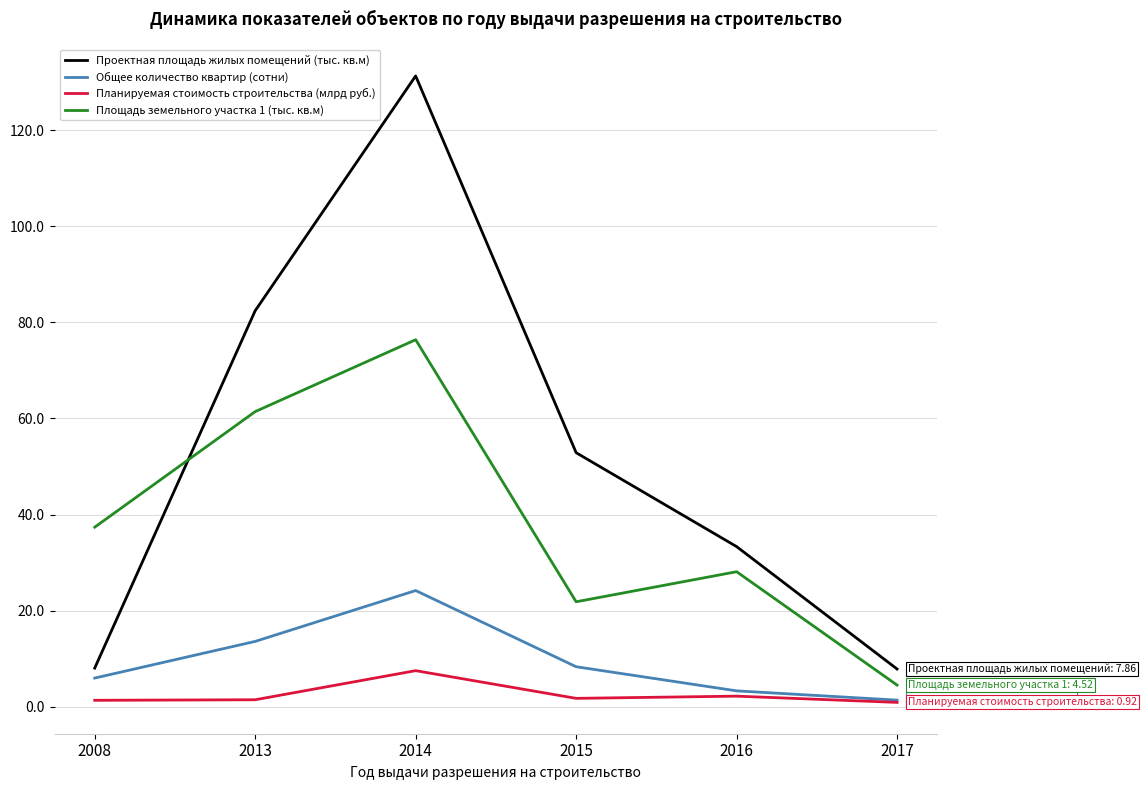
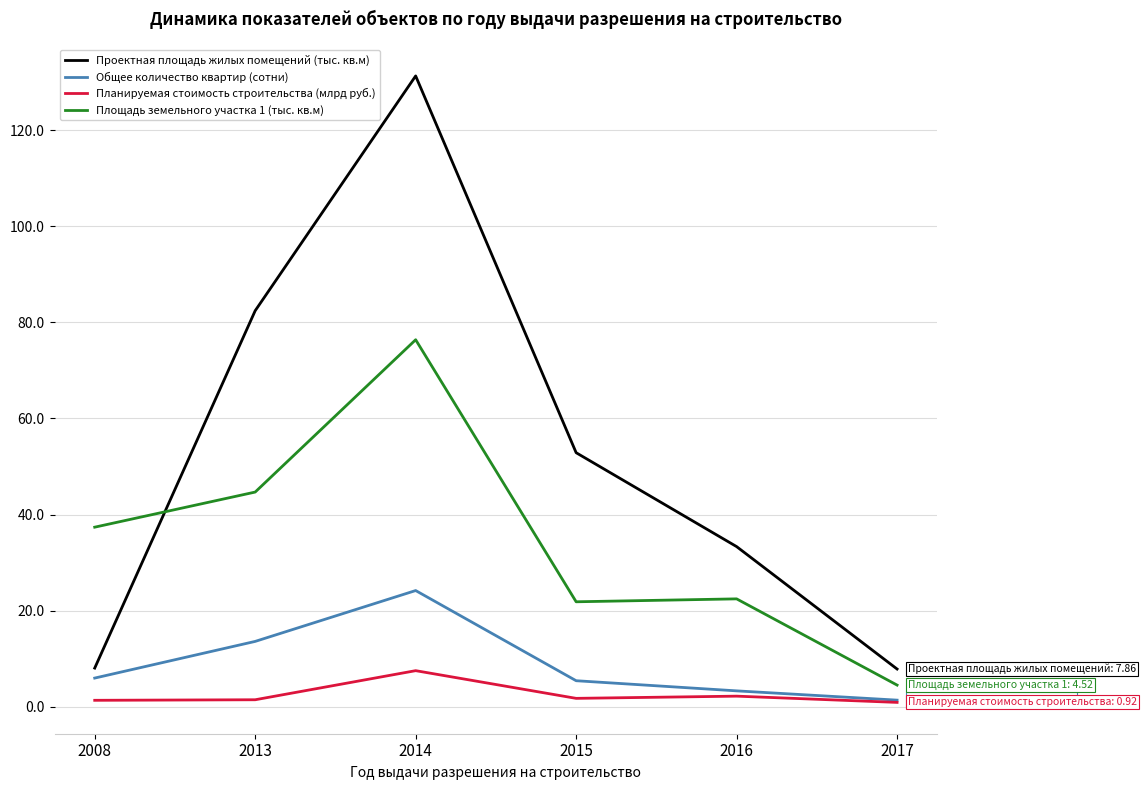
  {
    "Проектная площадь жилых помещений (тыс. кв.м)": {
      "2008": 8,
      "2013": 82,
      "2014": 131,
      "2015": 53,
      "2016": 33
    },
    "Общее количество квартир (сотни)": {
      "2008": 6,
      "2013": 14,
      "2014": 24,
-     "2015": 8,
+     "2015": 5,
      "2016": 3
    },
    "Планируемая стоимость строительства (млрд руб.)": {
      "2008": 1,
      "2013": 1,
      "2014": 8,
      "2015": 2,
      "2016": 2
    },
    "Площадь земельного участка 1 (тыс. кв.м)": {
      "2008": 37,
-     "2013": 61,
+     "2013": 45,
      "2014": 76,
      "2015": 22,
-     "2016": 28
+     "2016": 22
    }
  }
